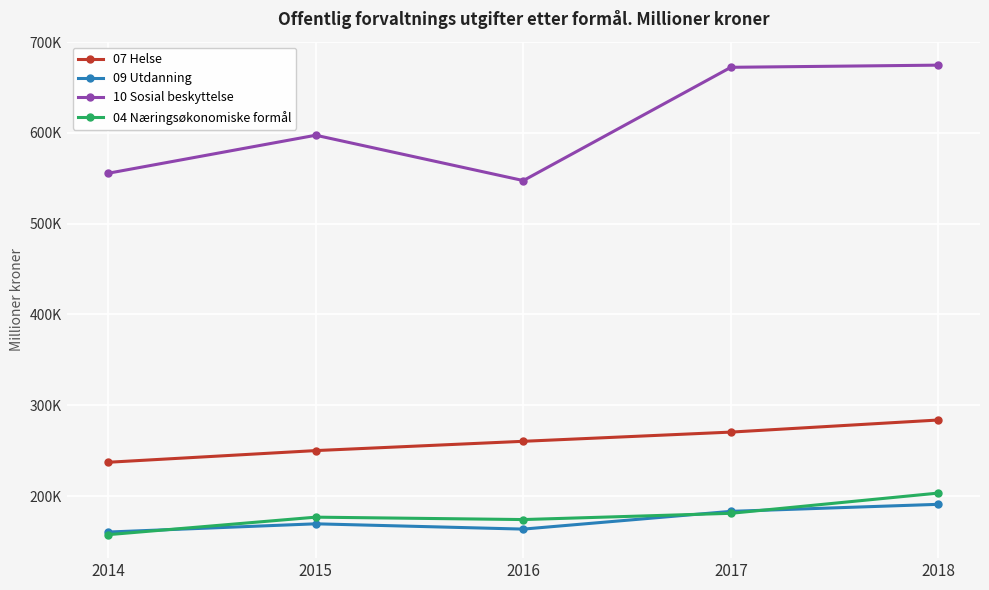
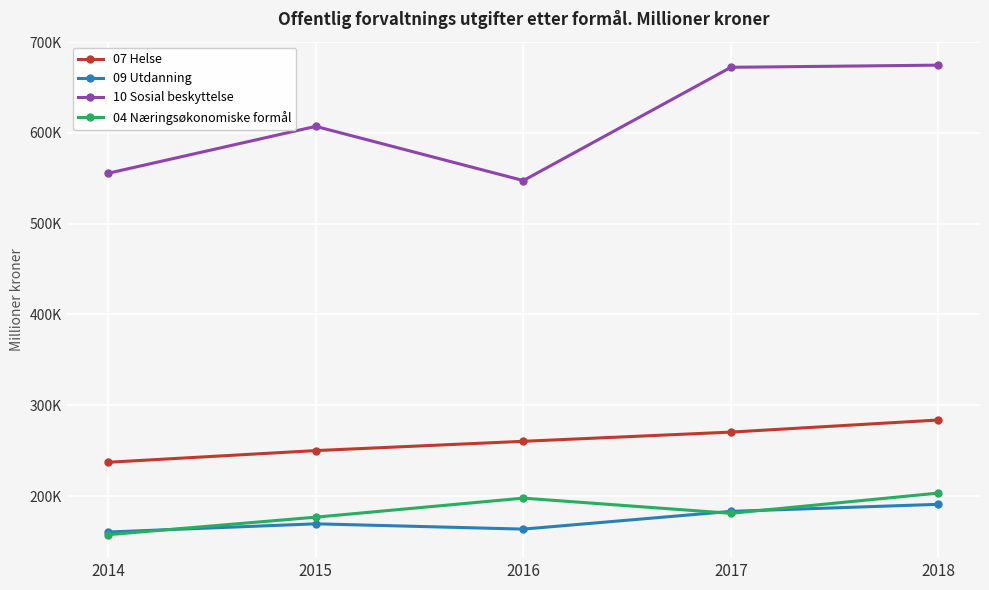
  {
    "07 Helse": {
      "2014": 240000,
      "2015": 250000,
      "2016": 260000,
      "2017": 270000,
      "2018": 280000
    },
    "09 Utdanning": {
      "2014": 160000,
      "2015": 170000,
      "2016": 160000,
      "2018": 190000
    },
    "10 Sosial beskyttelse": {
      "2014": 560000,
-     "2015": 600000,
+     "2015": 610000,
      "2016": 550000,
      "2017": 670000,
      "2018": 670000
    },
    "04 Næringsøkonomiske formål": {
      "2014": 160000,
      "2015": 180000,
-     "2016": 170000,
+     "2016": 200000,
      "2018": 200000
    }
  }
